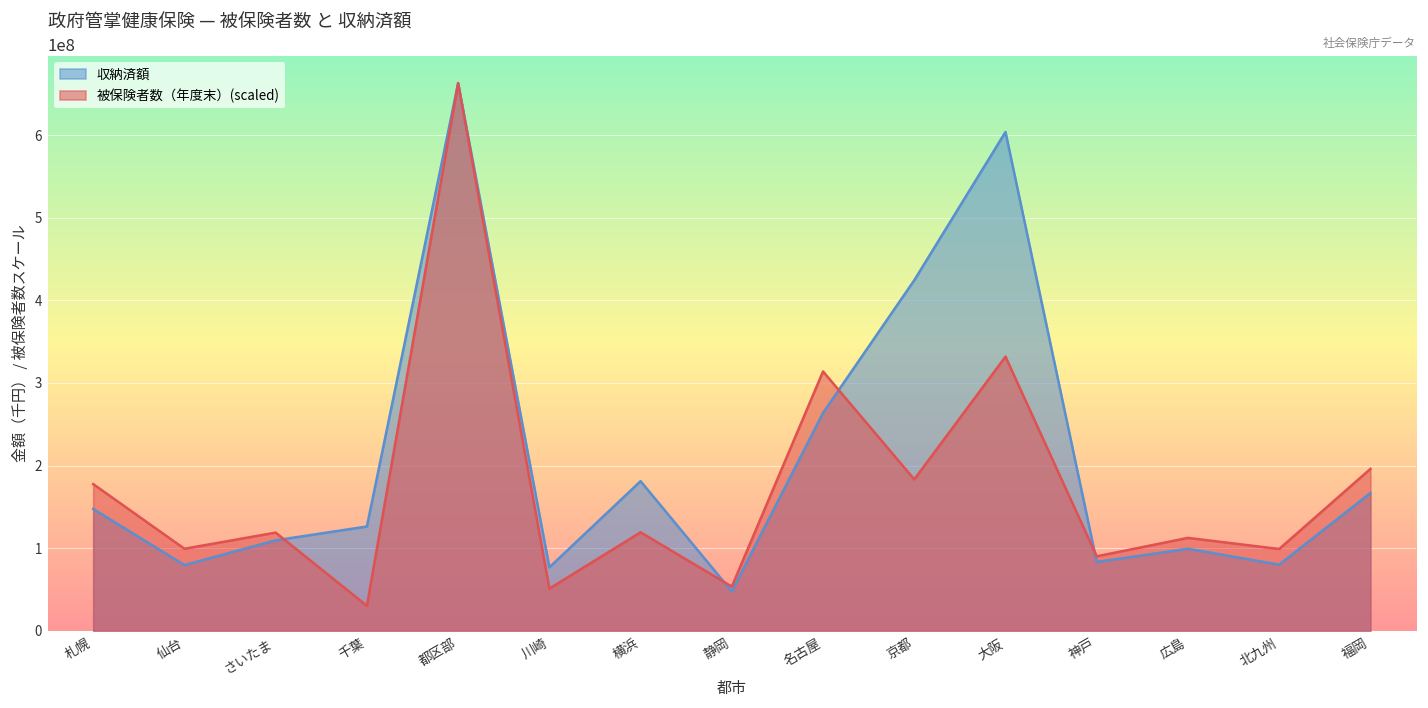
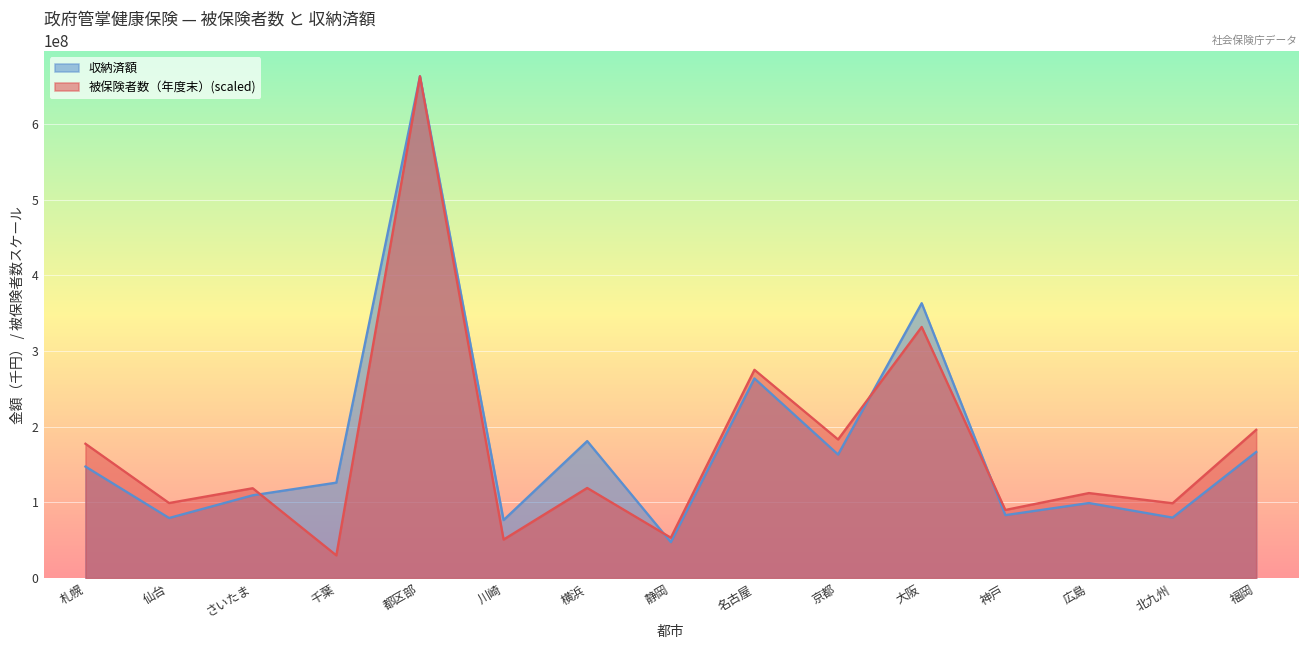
  {
    "収納済額": {
      "札幌": 150000000,
      "仙台": 80000000,
      "さいたま": 110000000,
      "千葉": 130000000,
      "川崎": 80000000,
      "横浜": 180000000,
      "静岡": 50000000,
      "名古屋": 260000000,
-     "京都": 420000000,
-     "大阪": 600000000,
+     "京都": 160000000,
+     "大阪": 360000000,
      "神戸": 80000000,
      "広島": 100000000,
      "北九州": 80000000,
      "福岡": 170000000
    },
    "被保険者数（年度末）(scaled)": {
      "札幌": 180000000,
      "仙台": 100000000,
      "さいたま": 120000000,
      "千葉": 30000000,
      "川崎": 50000000,
      "横浜": 120000000,
      "静岡": 50000000,
-     "名古屋": 310000000,
+     "名古屋": 280000000,
      "京都": 180000000,
      "大阪": 330000000,
      "神戸": 90000000,
      "広島": 110000000,
      "北九州": 100000000,
      "福岡": 200000000
    }
  }
